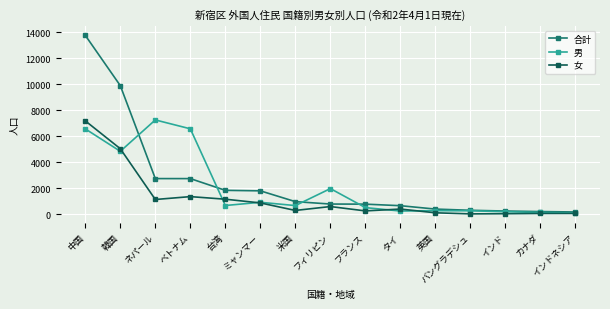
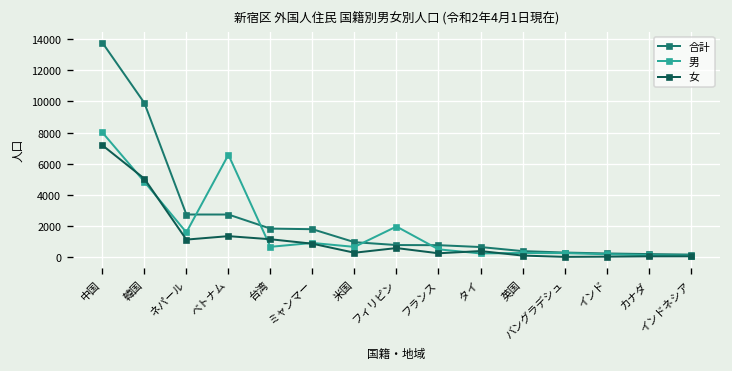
  {
    "男": {
-     "中国": 6600,
+     "中国": 8000,
      "韓国": 4900,
-     "ネパール": 7300,
+     "ネパール": 1600,
      "ベトナム": 6600,
      "台湾": 700,
      "米国": 700,
      "フィリピン": 2000,
      "フランス": 500
    }
  }
